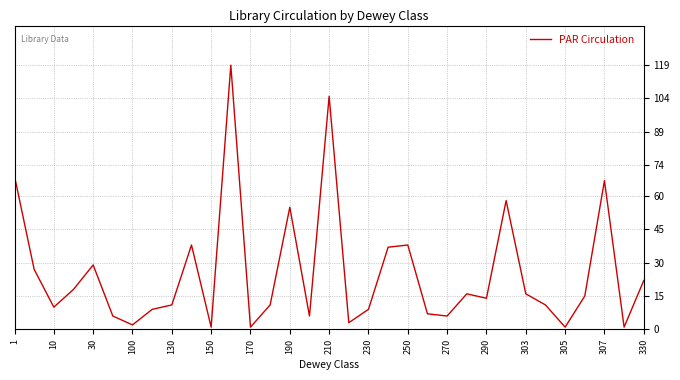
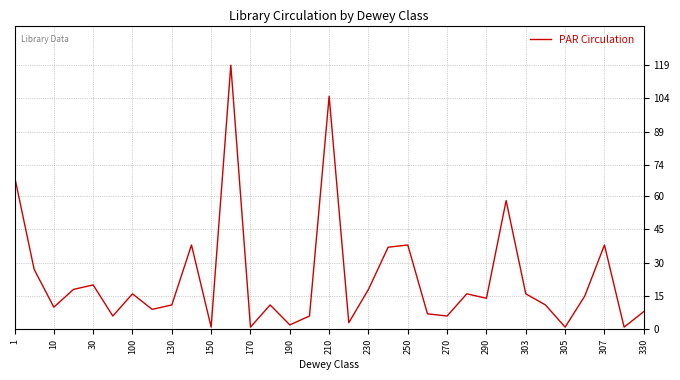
  {
    "1": 69,
    "10": 10,
-   "30": 29,
-   "100": 2,
+   "30": 20,
+   "100": 16,
    "130": 11,
    "150": 1,
    "170": 1,
-   "190": 55,
+   "190": 2,
    "210": 105,
-   "230": 9,
+   "230": 18,
    "250": 38,
    "270": 6,
    "290": 14,
    "303": 16,
    "305": 1,
-   "307": 67,
-   "330": 22
+   "307": 38,
+   "330": 8
  }
